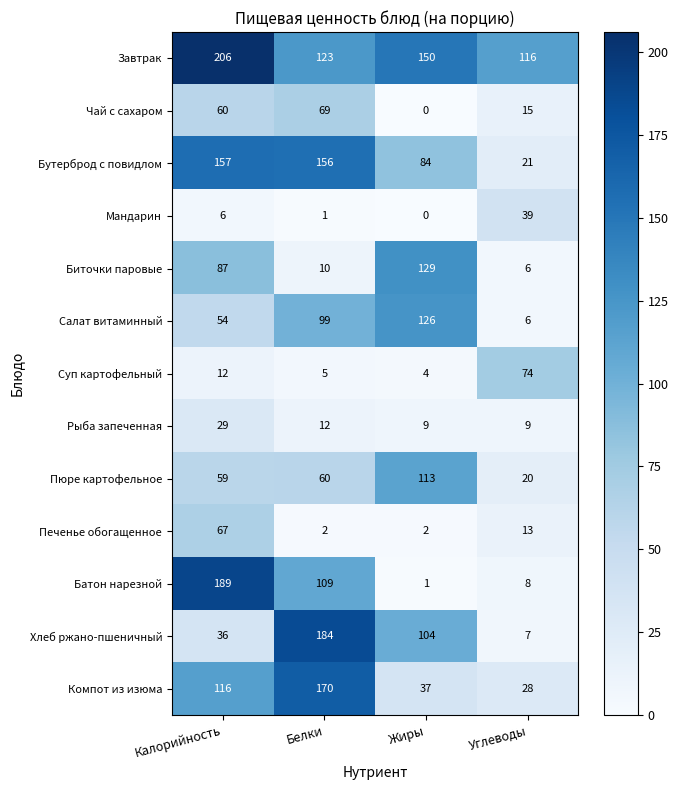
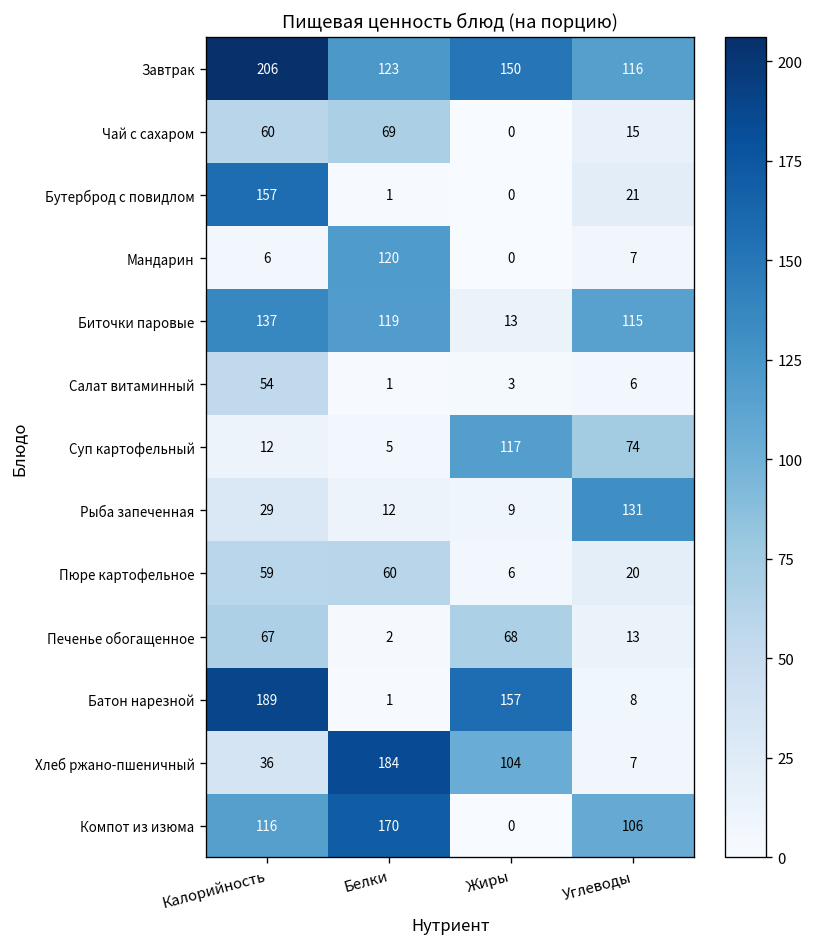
  {
    "Завтрак": {
      "Калорийность": 206,
      "Белки": 123,
      "Жиры": 150,
      "Углеводы": 116
    },
    "Чай с сахаром": {
      "Калорийность": 60,
      "Белки": 69,
      "Жиры": 0,
      "Углеводы": 15
    },
    "Бутерброд с повидлом": {
      "Калорийность": 157,
-     "Белки": 156,
-     "Жиры": 84,
+     "Белки": 1,
+     "Жиры": 0,
      "Углеводы": 21
    },
    "Мандарин": {
      "Калорийность": 6,
-     "Белки": 1,
+     "Белки": 120,
      "Жиры": 0,
-     "Углеводы": 39
+     "Углеводы": 7
    },
    "Биточки паровые": {
-     "Калорийность": 87,
-     "Белки": 10,
-     "Жиры": 129,
-     "Углеводы": 6
+     "Калорийность": 137,
+     "Белки": 119,
+     "Жиры": 13,
+     "Углеводы": 115
    },
    "Салат витаминный": {
      "Калорийность": 54,
-     "Белки": 99,
-     "Жиры": 126,
+     "Белки": 1,
+     "Жиры": 3,
      "Углеводы": 6
    },
    "Суп картофельный": {
      "Калорийность": 12,
      "Белки": 5,
-     "Жиры": 4,
+     "Жиры": 117,
      "Углеводы": 74
    },
    "Рыба запеченная": {
      "Калорийность": 29,
      "Белки": 12,
      "Жиры": 9,
-     "Углеводы": 9
+     "Углеводы": 131
    },
    "Пюре картофельное": {
      "Калорийность": 59,
      "Белки": 60,
-     "Жиры": 113,
+     "Жиры": 6,
      "Углеводы": 20
    },
    "Печенье обогащенное": {
      "Калорийность": 67,
      "Белки": 2,
-     "Жиры": 2,
+     "Жиры": 68,
      "Углеводы": 13
    },
    "Батон нарезной": {
      "Калорийность": 189,
-     "Белки": 109,
-     "Жиры": 1,
+     "Белки": 1,
+     "Жиры": 157,
      "Углеводы": 8
    },
    "Хлеб ржано-пшеничный": {
      "Калорийность": 36,
      "Белки": 184,
      "Жиры": 104,
      "Углеводы": 7
    },
    "Компот из изюма": {
      "Калорийность": 116,
      "Белки": 170,
-     "Жиры": 37,
-     "Углеводы": 28
+     "Жиры": 0,
+     "Углеводы": 106
    }
  }
